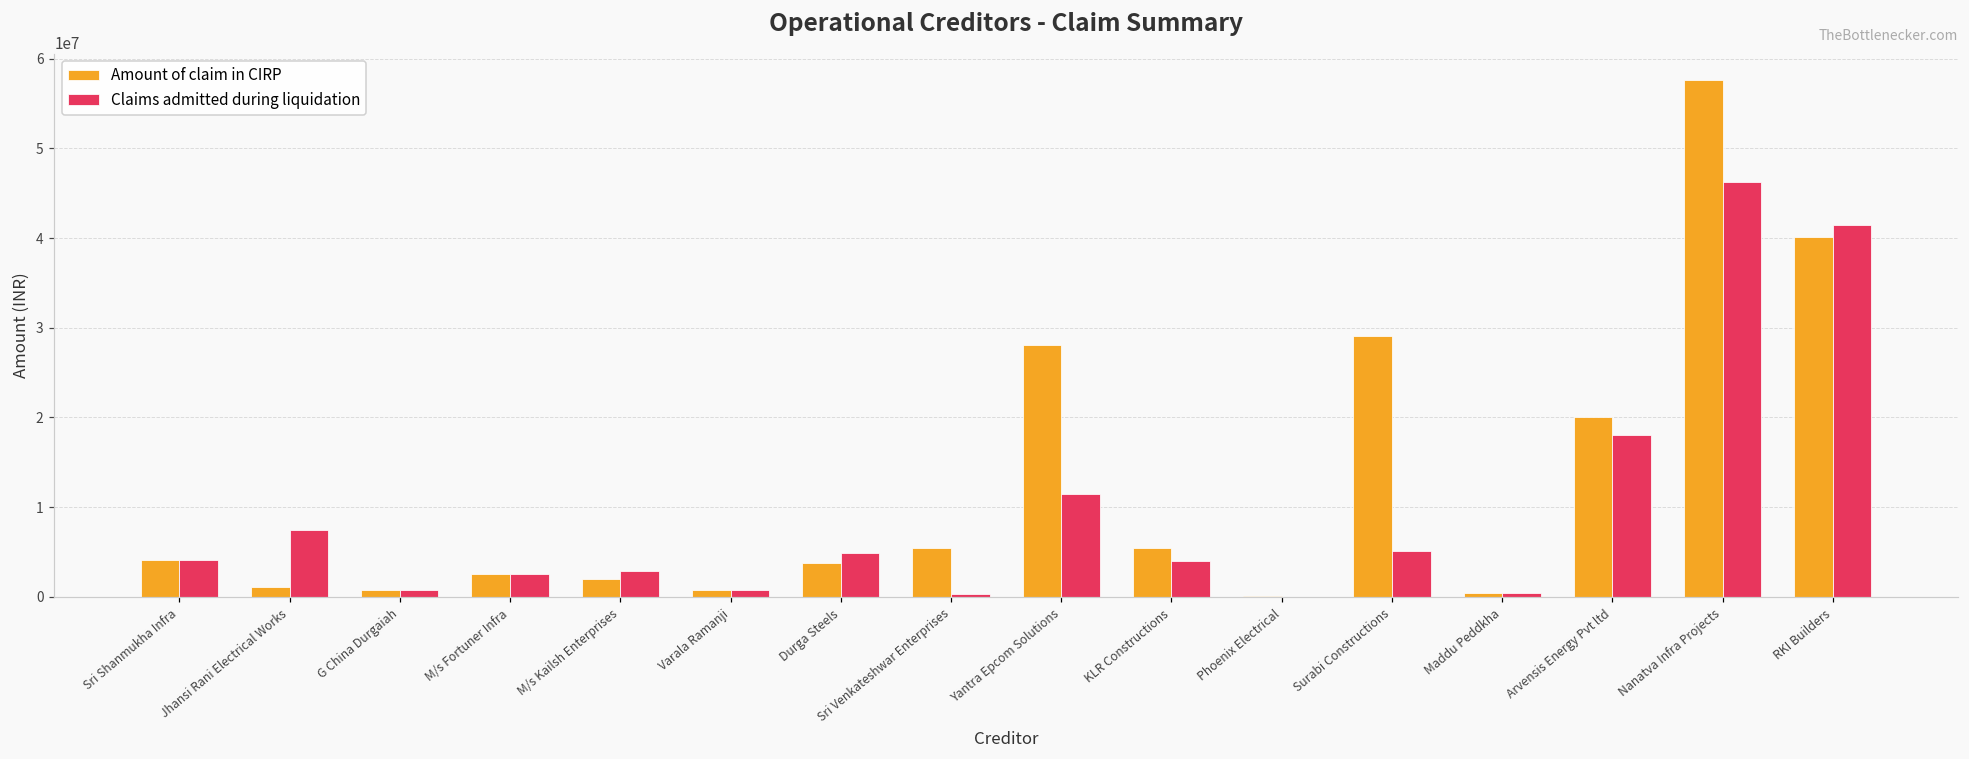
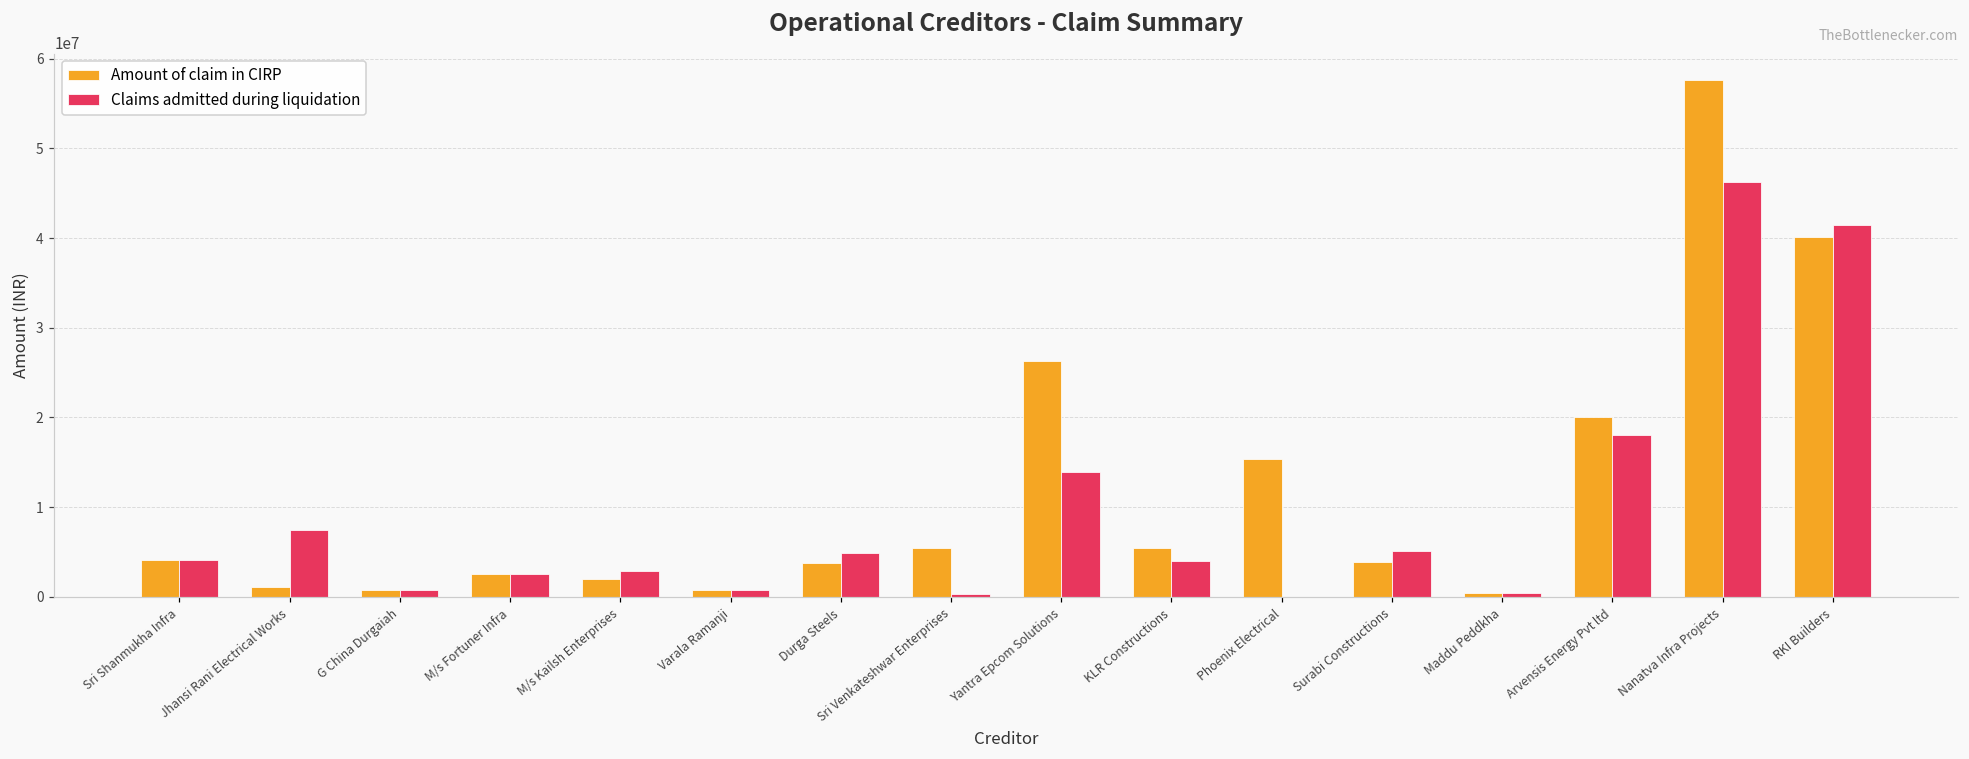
  {
    "Amount of claim in CIRP": {
      "Sri Shanmukha Infra": 4000000,
      "Jhansi Rani Electrical Works": 1000000,
      "G China Durgaiah": 1000000,
      "M/s Fortuner Infra": 3000000,
      "M/s Kailsh Enterprises": 2000000,
      "Varala Ramanji": 1000000,
      "Durga Steels": 4000000,
      "Sri Venkateshwar Enterprises": 5000000,
-     "Yantra Epcom Solutions": 28000000,
+     "Yantra Epcom Solutions": 26000000,
      "KLR Constructions": 6000000,
-     "Phoenix Electrical": 0,
-     "Surabi Constructions": 29000000,
+     "Phoenix Electrical": 15000000,
+     "Surabi Constructions": 4000000,
      "Maddu Peddkha": 0,
      "Arvensis Energy Pvt ltd": 20000000,
      "Nanatva Infra Projects": 58000000,
      "RKI Builders": 40000000
    },
    "Claims admitted during liquidation": {
      "Sri Shanmukha Infra": 4000000,
      "Jhansi Rani Electrical Works": 7000000,
      "G China Durgaiah": 1000000,
      "M/s Fortuner Infra": 3000000,
      "M/s Kailsh Enterprises": 3000000,
      "Varala Ramanji": 1000000,
      "Durga Steels": 5000000,
      "Sri Venkateshwar Enterprises": 0,
-     "Yantra Epcom Solutions": 11000000,
+     "Yantra Epcom Solutions": 14000000,
      "KLR Constructions": 4000000,
      "Surabi Constructions": 5000000,
      "Maddu Peddkha": 0,
      "Arvensis Energy Pvt ltd": 18000000,
      "Nanatva Infra Projects": 46000000,
      "RKI Builders": 42000000
    }
  }
